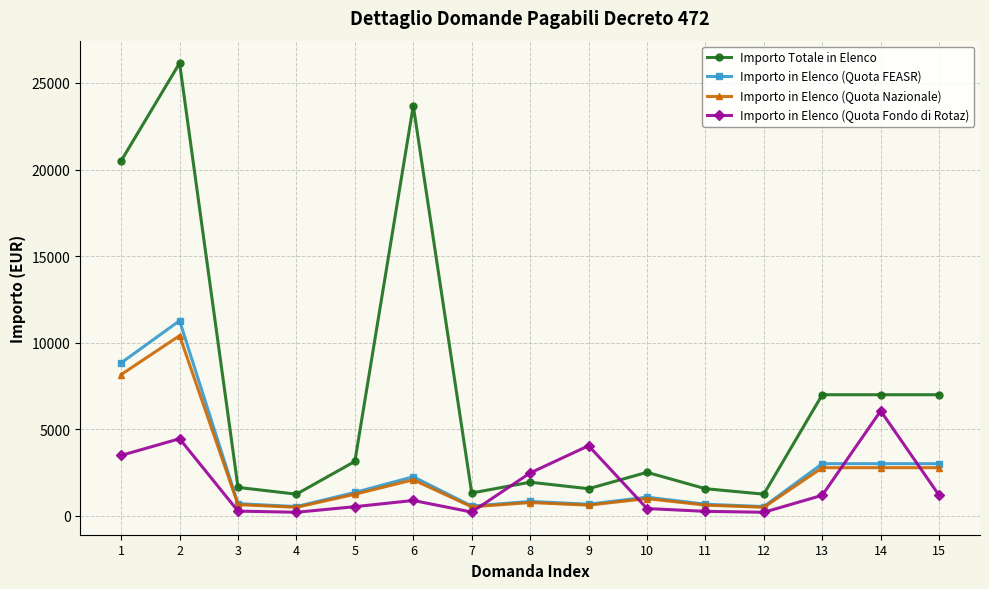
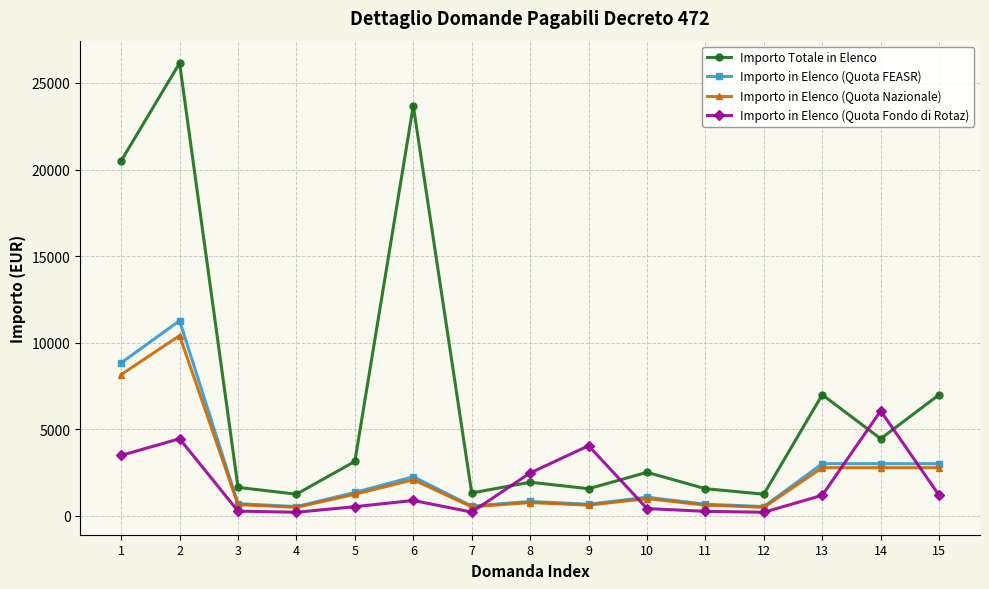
  {
    "Importo Totale in Elenco": {
      "1": 20500,
      "2": 26100,
      "3": 1700,
      "4": 1300,
      "5": 3200,
      "6": 23700,
      "7": 1300,
      "8": 2000,
      "9": 1600,
      "10": 2500,
      "11": 1600,
      "12": 1300,
      "13": 7000,
-     "14": 7000,
+     "14": 4500,
      "15": 7000
    },
    "Importo in Elenco (Quota FEASR)": {
      "1": 8800,
      "2": 11300,
      "6": 2300,
      "13": 3000,
      "14": 3000,
      "15": 3000
    },
    "Importo in Elenco (Quota Nazionale)": {
      "1": 8200,
      "2": 10400,
      "6": 2100,
      "13": 2800,
      "14": 2800,
      "15": 2800
    },
    "Importo in Elenco (Quota Fondo di Rotaz)": {
      "1": 3500,
      "2": 4500,
      "3": 300,
      "4": 200,
      "5": 500,
      "6": 900,
      "7": 200,
      "8": 2500,
      "9": 4100,
      "10": 400,
      "11": 300,
      "12": 200,
      "13": 1200,
      "14": 6100,
      "15": 1200
    }
  }
